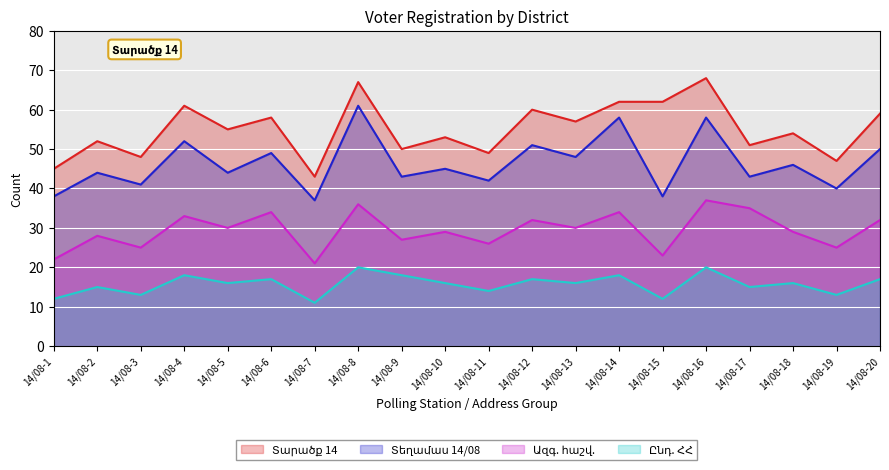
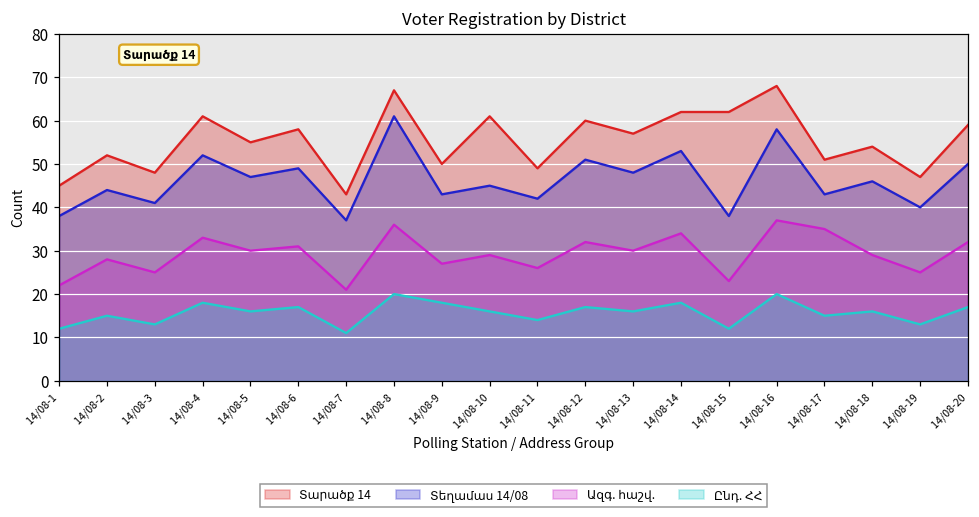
  {
    "Տարածք 14": {
      "14/08-1": 45,
      "14/08-2": 52,
      "14/08-3": 48,
      "14/08-4": 61,
      "14/08-5": 55,
      "14/08-6": 58,
      "14/08-7": 43,
      "14/08-8": 67,
      "14/08-9": 50,
-     "14/08-10": 53,
+     "14/08-10": 61,
      "14/08-11": 49,
      "14/08-12": 60,
      "14/08-13": 57,
      "14/08-14": 62,
      "14/08-15": 62,
      "14/08-16": 68,
      "14/08-17": 51,
      "14/08-18": 54,
      "14/08-19": 47,
      "14/08-20": 59
    },
    "Տեղամաս 14/08": {
      "14/08-1": 38,
      "14/08-2": 44,
      "14/08-3": 41,
      "14/08-4": 52,
-     "14/08-5": 44,
+     "14/08-5": 47,
      "14/08-6": 49,
      "14/08-7": 37,
      "14/08-8": 61,
      "14/08-9": 43,
      "14/08-10": 45,
      "14/08-11": 42,
      "14/08-12": 51,
      "14/08-13": 48,
-     "14/08-14": 58,
+     "14/08-14": 53,
      "14/08-15": 38,
      "14/08-16": 58,
      "14/08-17": 43,
      "14/08-18": 46,
      "14/08-19": 40,
      "14/08-20": 50
    },
    "Ազգ. հաշվ.": {
      "14/08-1": 22,
      "14/08-2": 28,
      "14/08-3": 25,
      "14/08-4": 33,
      "14/08-5": 30,
-     "14/08-6": 34,
+     "14/08-6": 31,
      "14/08-7": 21,
      "14/08-8": 36,
      "14/08-9": 27,
      "14/08-10": 29,
      "14/08-11": 26,
      "14/08-12": 32,
      "14/08-13": 30,
      "14/08-14": 34,
      "14/08-15": 23,
      "14/08-16": 37,
      "14/08-17": 35,
      "14/08-18": 29,
      "14/08-19": 25,
      "14/08-20": 32
    },
    "Ընդ. ՀՀ": {
      "14/08-1": 12,
      "14/08-2": 15,
      "14/08-3": 13,
      "14/08-4": 18,
      "14/08-5": 16,
      "14/08-6": 17,
      "14/08-7": 11,
      "14/08-8": 20,
      "14/08-9": 18,
      "14/08-10": 16,
      "14/08-11": 14,
      "14/08-12": 17,
      "14/08-13": 16,
      "14/08-14": 18,
      "14/08-15": 12,
      "14/08-16": 20,
      "14/08-17": 15,
      "14/08-18": 16,
      "14/08-19": 13,
      "14/08-20": 17
    }
  }
